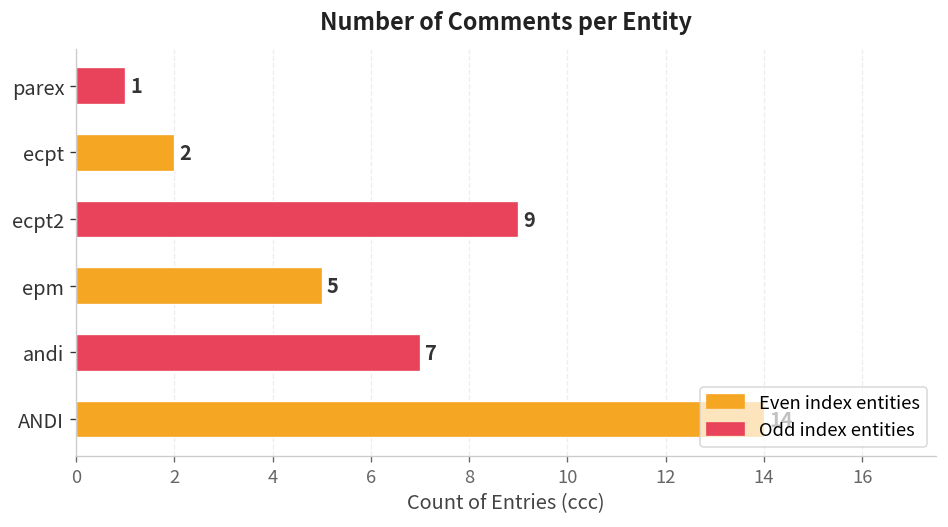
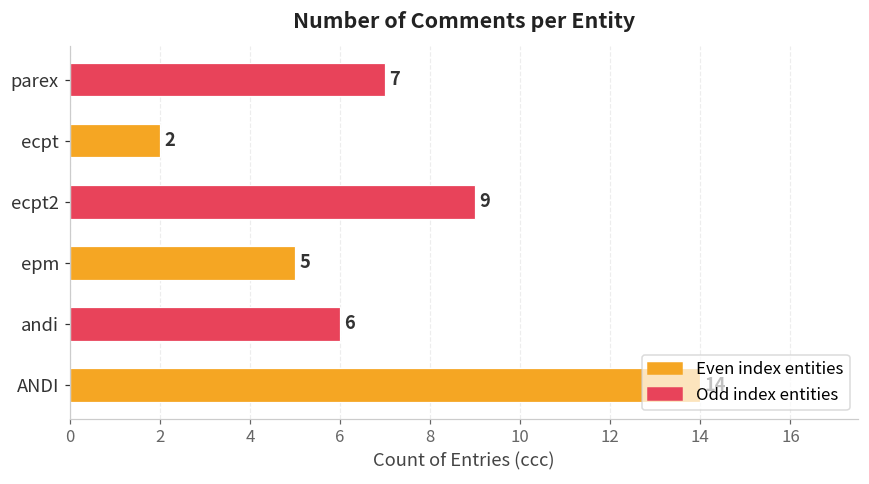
  {
-   "parex": 1,
+   "parex": 7,
    "ecpt": 2,
    "ecpt2": 9,
    "epm": 5,
-   "andi": 7
+   "andi": 6
  }
